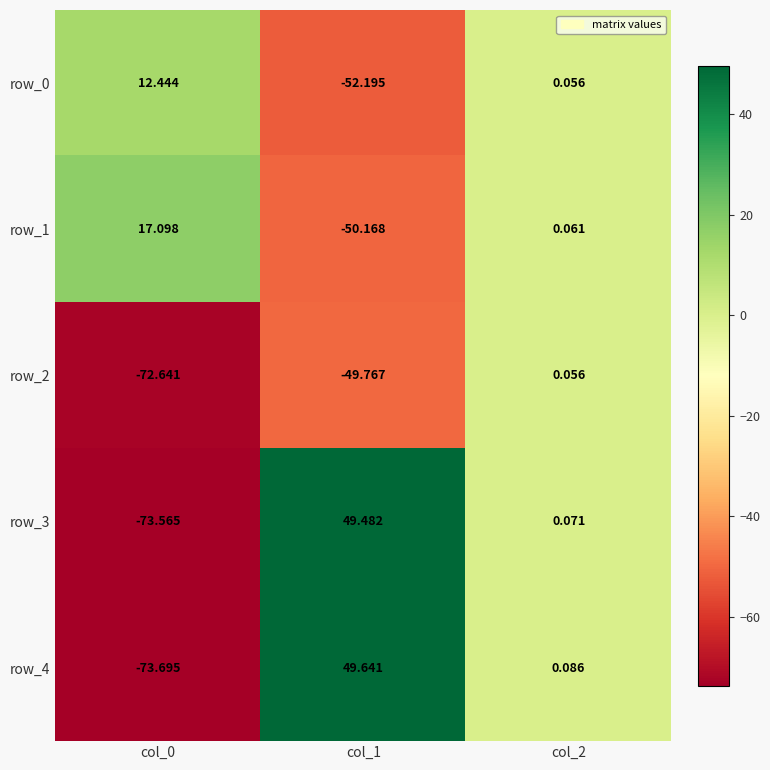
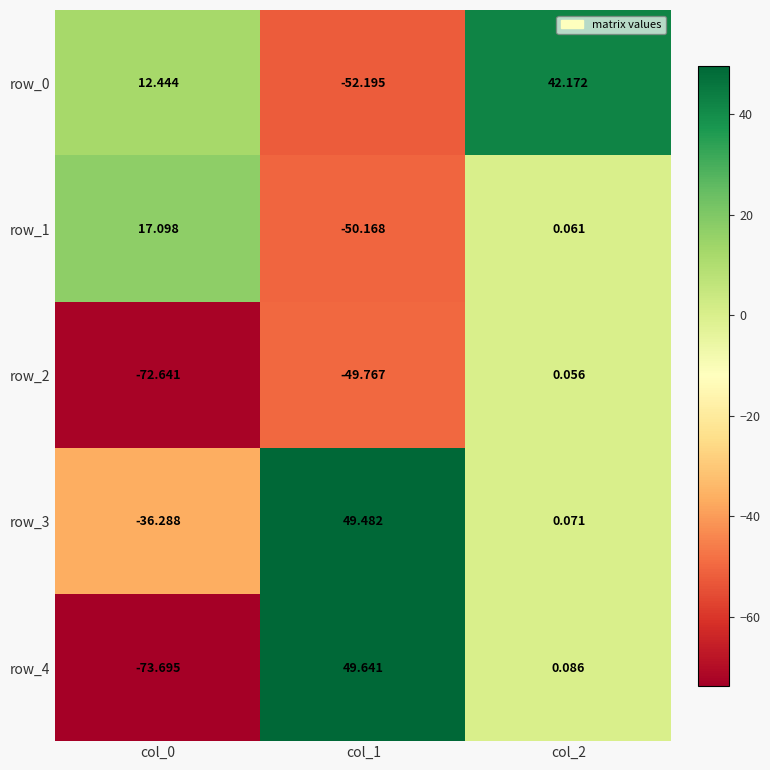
  {
    "row_0": {
      "col_0": 12.444,
      "col_1": -52.195,
-     "col_2": 0.056
+     "col_2": 42.172
    },
    "row_1": {
      "col_0": 17.098,
      "col_1": -50.168,
      "col_2": 0.061
    },
    "row_2": {
      "col_0": -72.641,
      "col_1": -49.767,
      "col_2": 0.056
    },
    "row_3": {
-     "col_0": -73.565,
+     "col_0": -36.288,
      "col_1": 49.482,
      "col_2": 0.071
    },
    "row_4": {
      "col_0": -73.695,
      "col_1": 49.641,
      "col_2": 0.086
    }
  }
